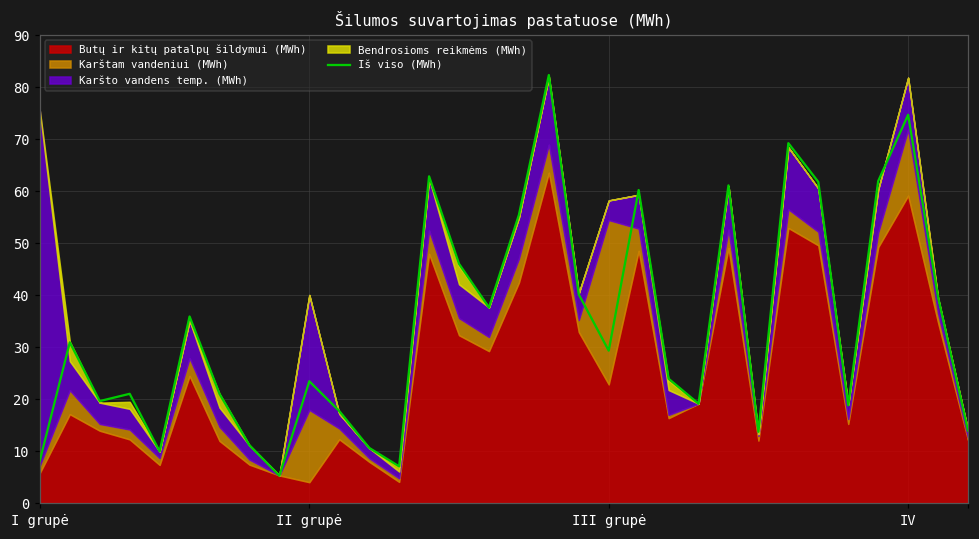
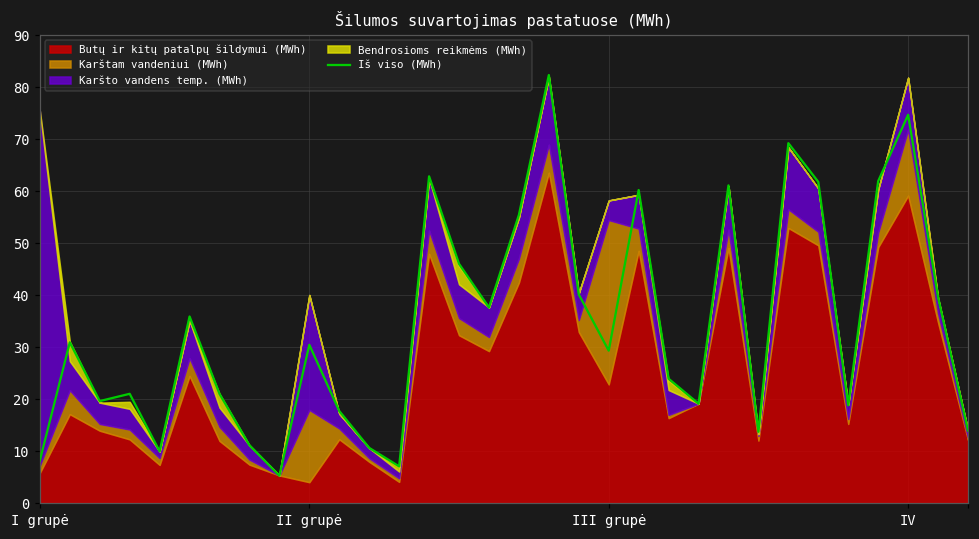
  {
    "Iš viso (MWh)": {
      "I grupė": 8,
-     "II grupė": 23,
+     "II grupė": 30,
      "III grupė": 29,
      "IV": 75
    },
    "Butų ir kitų patalpų šildymui (MWh)": {
      "I grupė": 6,
      "II grupė": 4,
      "III grupė": 23,
      "IV": 59
    },
    "Karštam vandeniui (MWh)": {
      "I grupė": 1,
      "II grupė": 14,
      "III grupė": 32,
      "IV": 13
    }
  }
